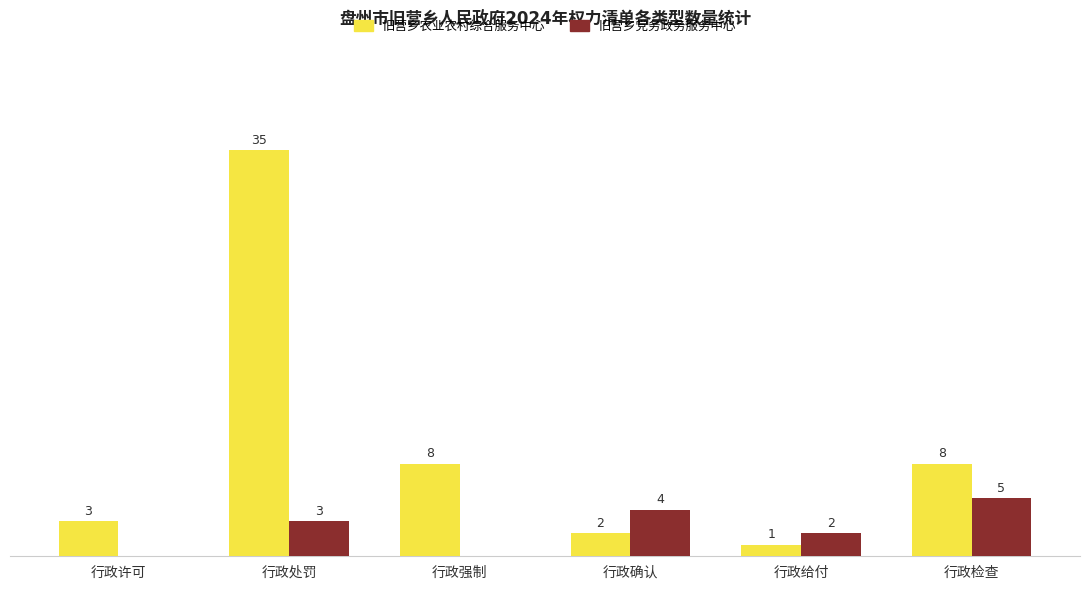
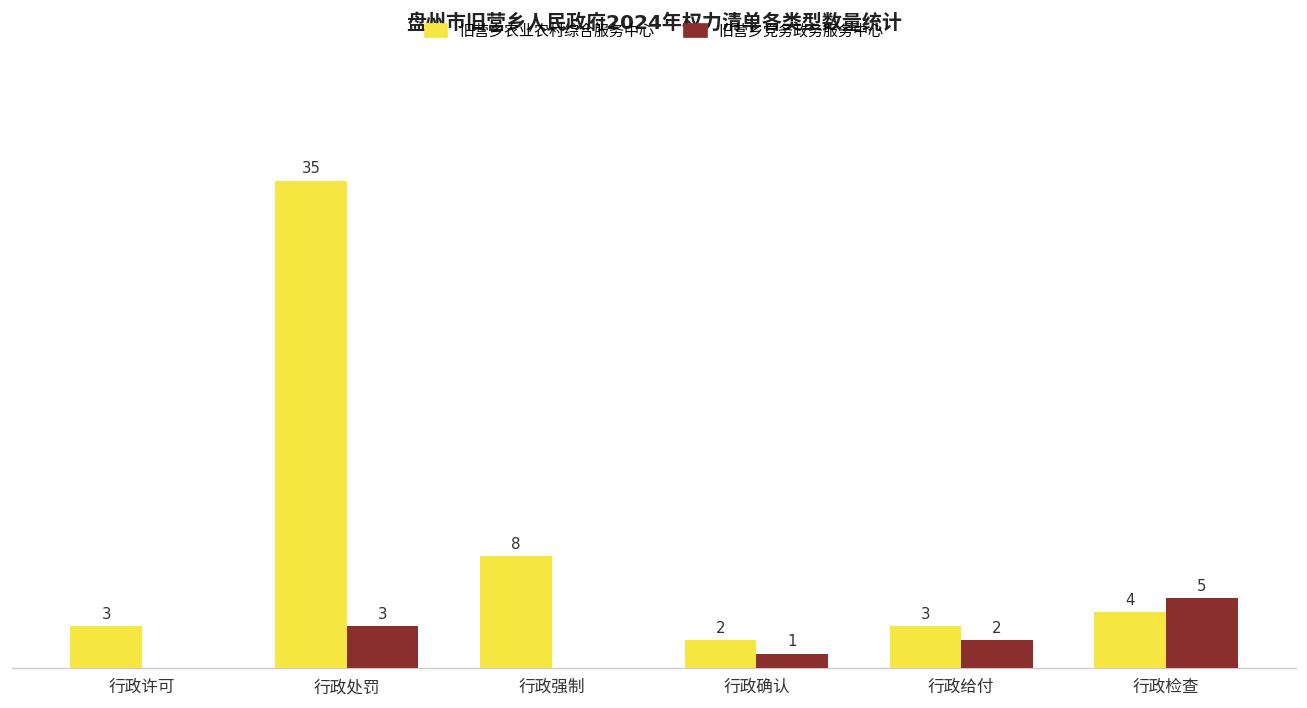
  {
    "旧营乡农业农村综合服务中心": {
      "行政许可": 3,
      "行政处罚": 35,
      "行政强制": 8,
      "行政确认": 2,
-     "行政给付": 1,
-     "行政检查": 8
+     "行政给付": 3,
+     "行政检查": 4
    },
    "旧营乡党务政务服务中心": {
      "行政处罚": 3,
-     "行政确认": 4,
+     "行政确认": 1,
      "行政给付": 2,
      "行政检查": 5
    }
  }
